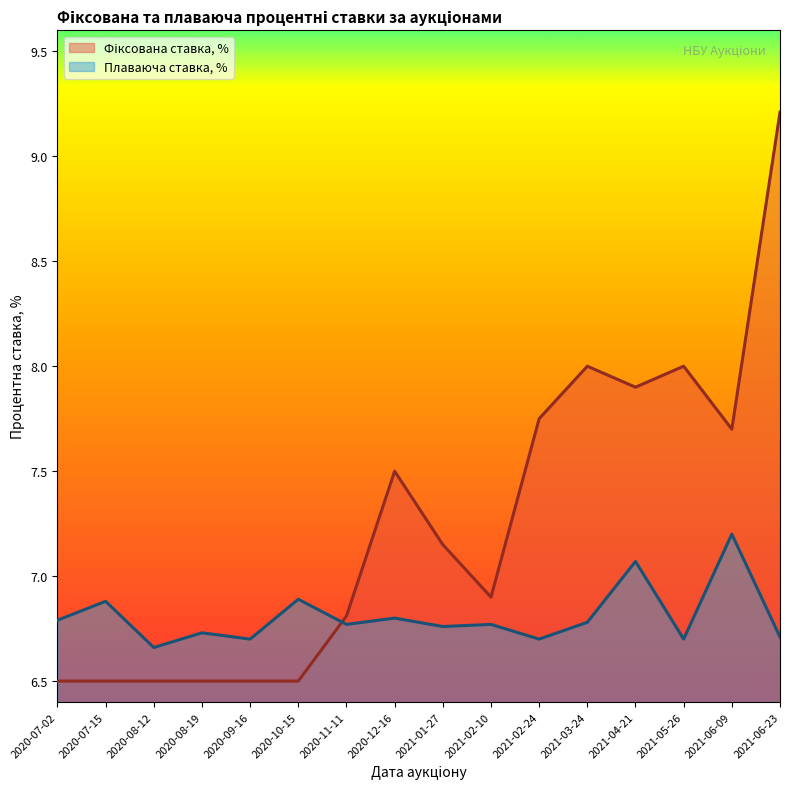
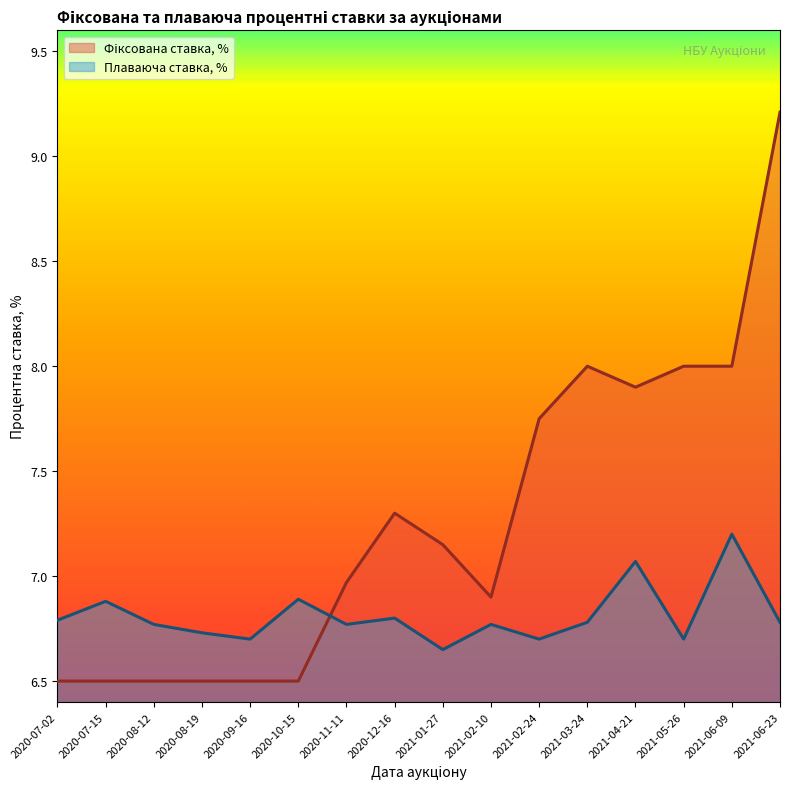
  {
    "Фіксована ставка, %": {
      "2020-07-02": 6.50,
      "2020-07-15": 6.50,
      "2020-08-12": 6.50,
      "2020-08-19": 6.50,
      "2020-09-16": 6.50,
      "2020-10-15": 6.50,
-     "2020-11-11": 6.81,
-     "2020-12-16": 7.5,
+     "2020-11-11": 6.97,
+     "2020-12-16": 7.3,
      "2021-01-27": 7.15,
      "2021-02-10": 6.90,
      "2021-02-24": 7.75,
      "2021-03-24": 8.00,
      "2021-04-21": 7.90,
      "2021-05-26": 8.00,
-     "2021-06-09": 7.7,
+     "2021-06-09": 8.0,
      "2021-06-23": 9.21
    },
    "Плаваюча ставка, %": {
      "2020-07-02": 6.79,
      "2020-07-15": 6.88,
-     "2020-08-12": 6.66,
+     "2020-08-12": 6.77,
      "2020-08-19": 6.73,
      "2020-09-16": 6.70,
      "2020-10-15": 6.89,
      "2020-11-11": 6.77,
      "2020-12-16": 6.80,
-     "2021-01-27": 6.76,
+     "2021-01-27": 6.65,
      "2021-02-10": 6.77,
      "2021-02-24": 6.70,
      "2021-03-24": 6.78,
      "2021-04-21": 7.07,
      "2021-05-26": 6.70,
      "2021-06-09": 7.20,
-     "2021-06-23": 6.71
+     "2021-06-23": 6.78
    }
  }
